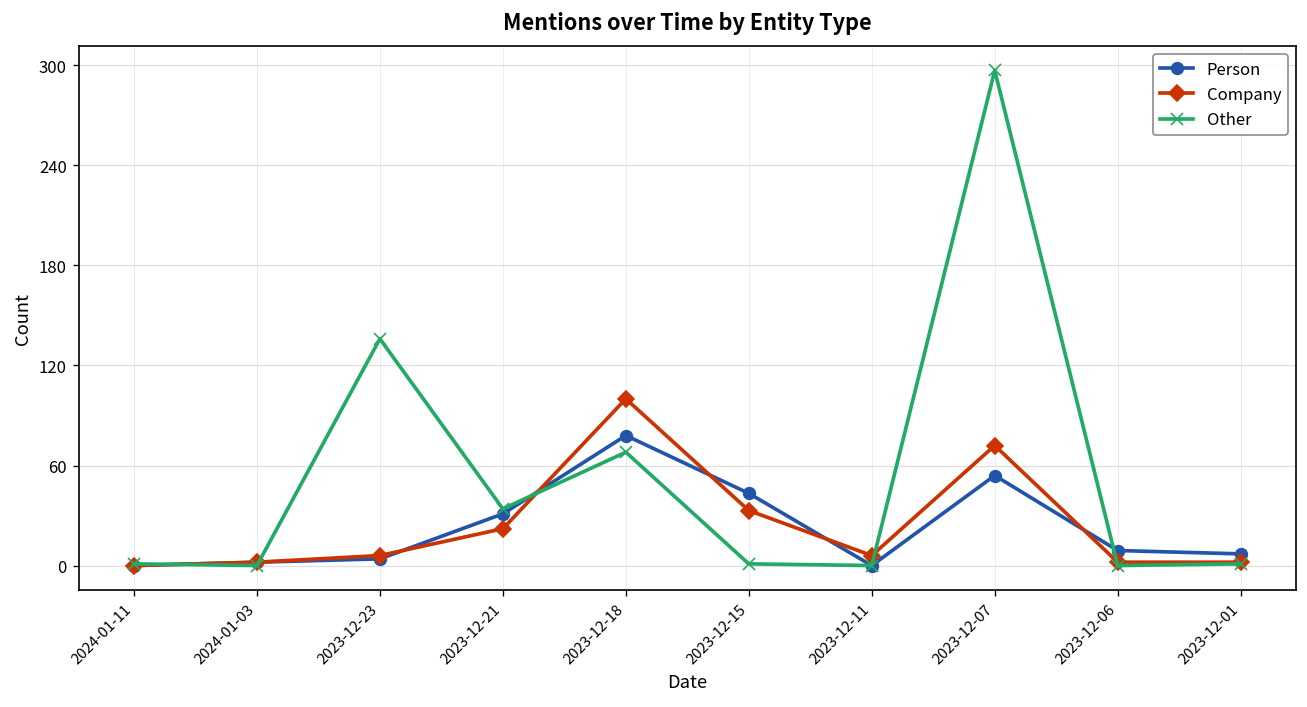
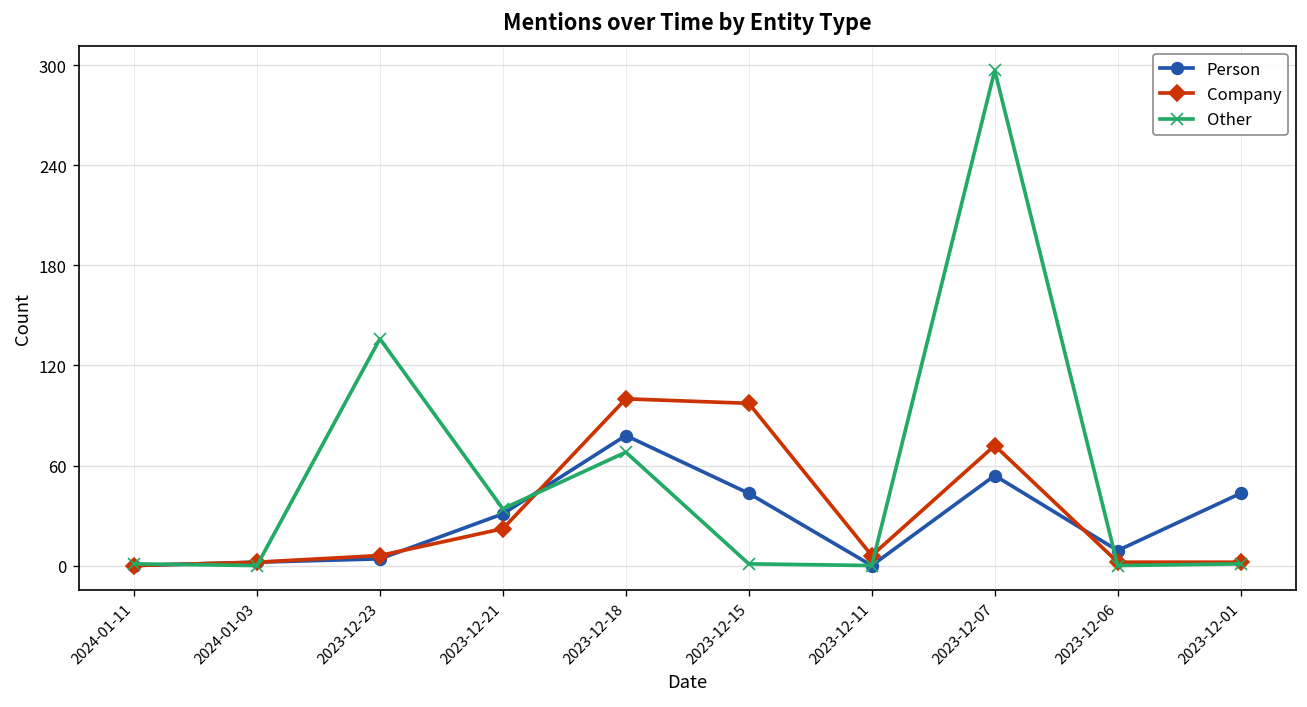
  {
    "Person": {
      "2023-12-23": 4,
      "2023-12-21": 31,
      "2023-12-18": 78,
      "2023-12-15": 43,
      "2023-12-07": 54,
      "2023-12-06": 9,
-     "2023-12-01": 7
+     "2023-12-01": 43
    },
    "Company": {
      "2023-12-23": 6,
      "2023-12-21": 22,
      "2023-12-18": 100,
-     "2023-12-15": 33,
+     "2023-12-15": 97,
      "2023-12-11": 6,
      "2023-12-07": 72,
      "2023-12-06": 2
    },
    "Other": {
      "2024-01-03": 0,
      "2023-12-23": 136,
      "2023-12-21": 34,
      "2023-12-18": 68,
      "2023-12-15": 1,
      "2023-12-07": 297,
      "2023-12-06": 0
    }
  }
